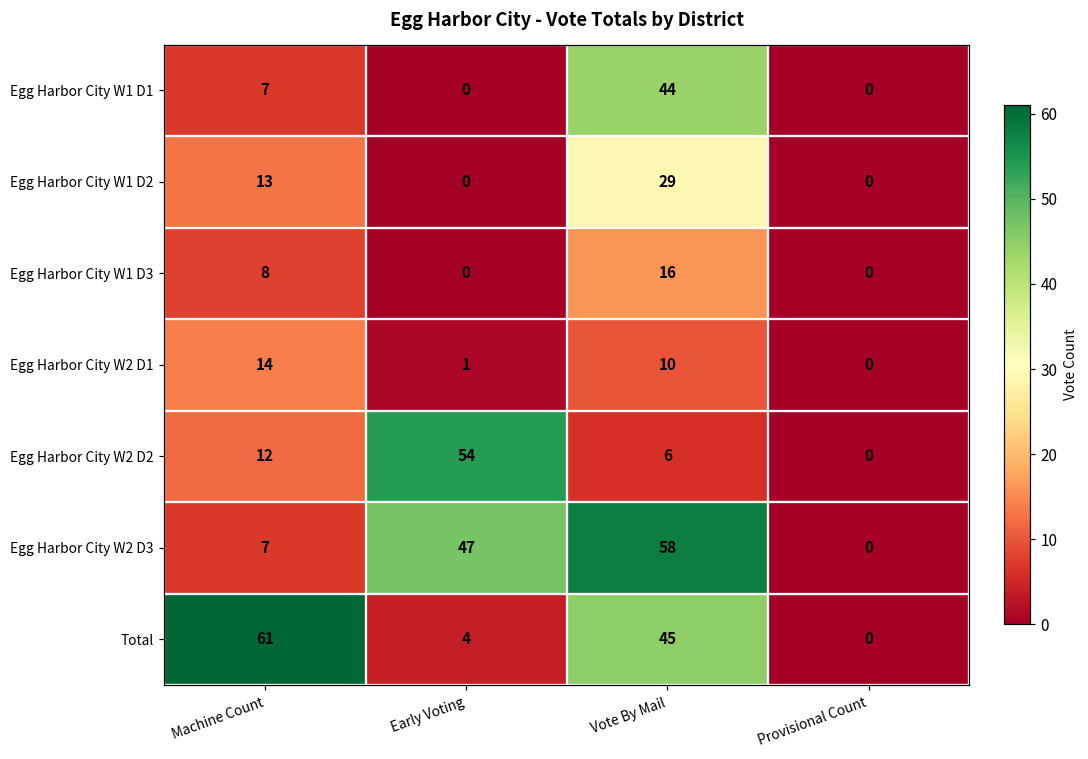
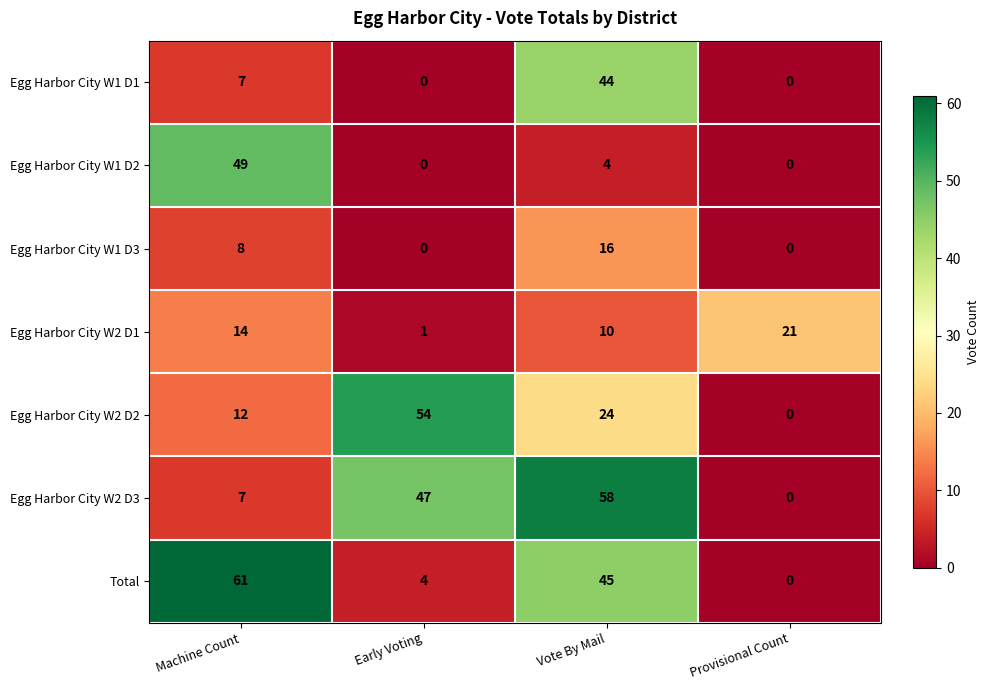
  {
    "Egg Harbor City W1 D1": {
      "Machine Count": 7,
      "Early Voting": 0,
      "Vote By Mail": 44,
      "Provisional Count": 0
    },
    "Egg Harbor City W1 D2": {
-     "Machine Count": 13,
+     "Machine Count": 49,
      "Early Voting": 0,
-     "Vote By Mail": 29,
+     "Vote By Mail": 4,
      "Provisional Count": 0
    },
    "Egg Harbor City W1 D3": {
      "Machine Count": 8,
      "Early Voting": 0,
      "Vote By Mail": 16,
      "Provisional Count": 0
    },
    "Egg Harbor City W2 D1": {
      "Machine Count": 14,
      "Early Voting": 1,
      "Vote By Mail": 10,
-     "Provisional Count": 0
+     "Provisional Count": 21
    },
    "Egg Harbor City W2 D2": {
      "Machine Count": 12,
      "Early Voting": 54,
-     "Vote By Mail": 6,
+     "Vote By Mail": 24,
      "Provisional Count": 0
    },
    "Egg Harbor City W2 D3": {
      "Machine Count": 7,
      "Early Voting": 47,
      "Vote By Mail": 58,
      "Provisional Count": 0
    },
    "Total": {
      "Machine Count": 61,
      "Early Voting": 4,
      "Vote By Mail": 45,
      "Provisional Count": 0
    }
  }
